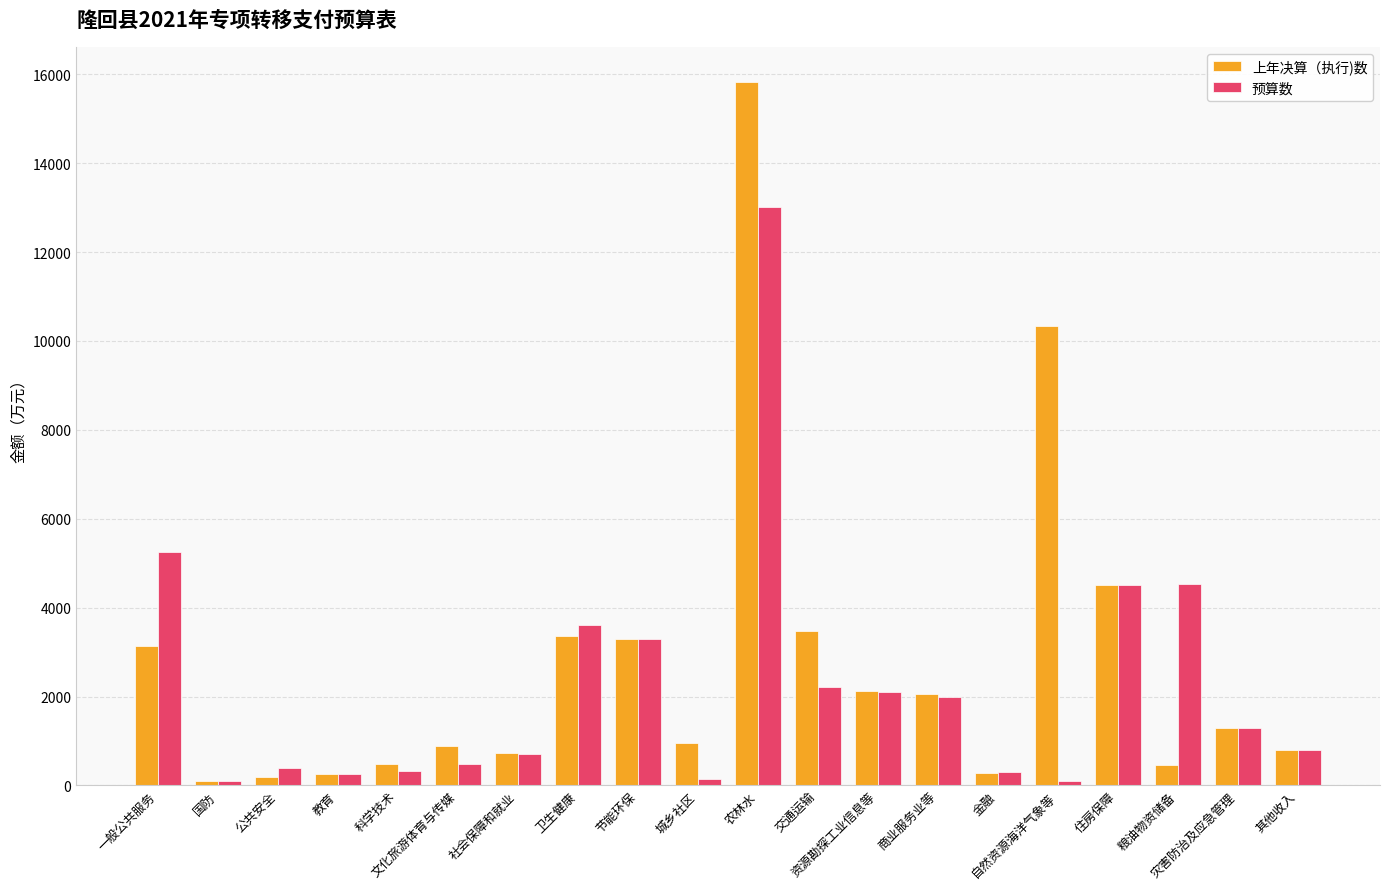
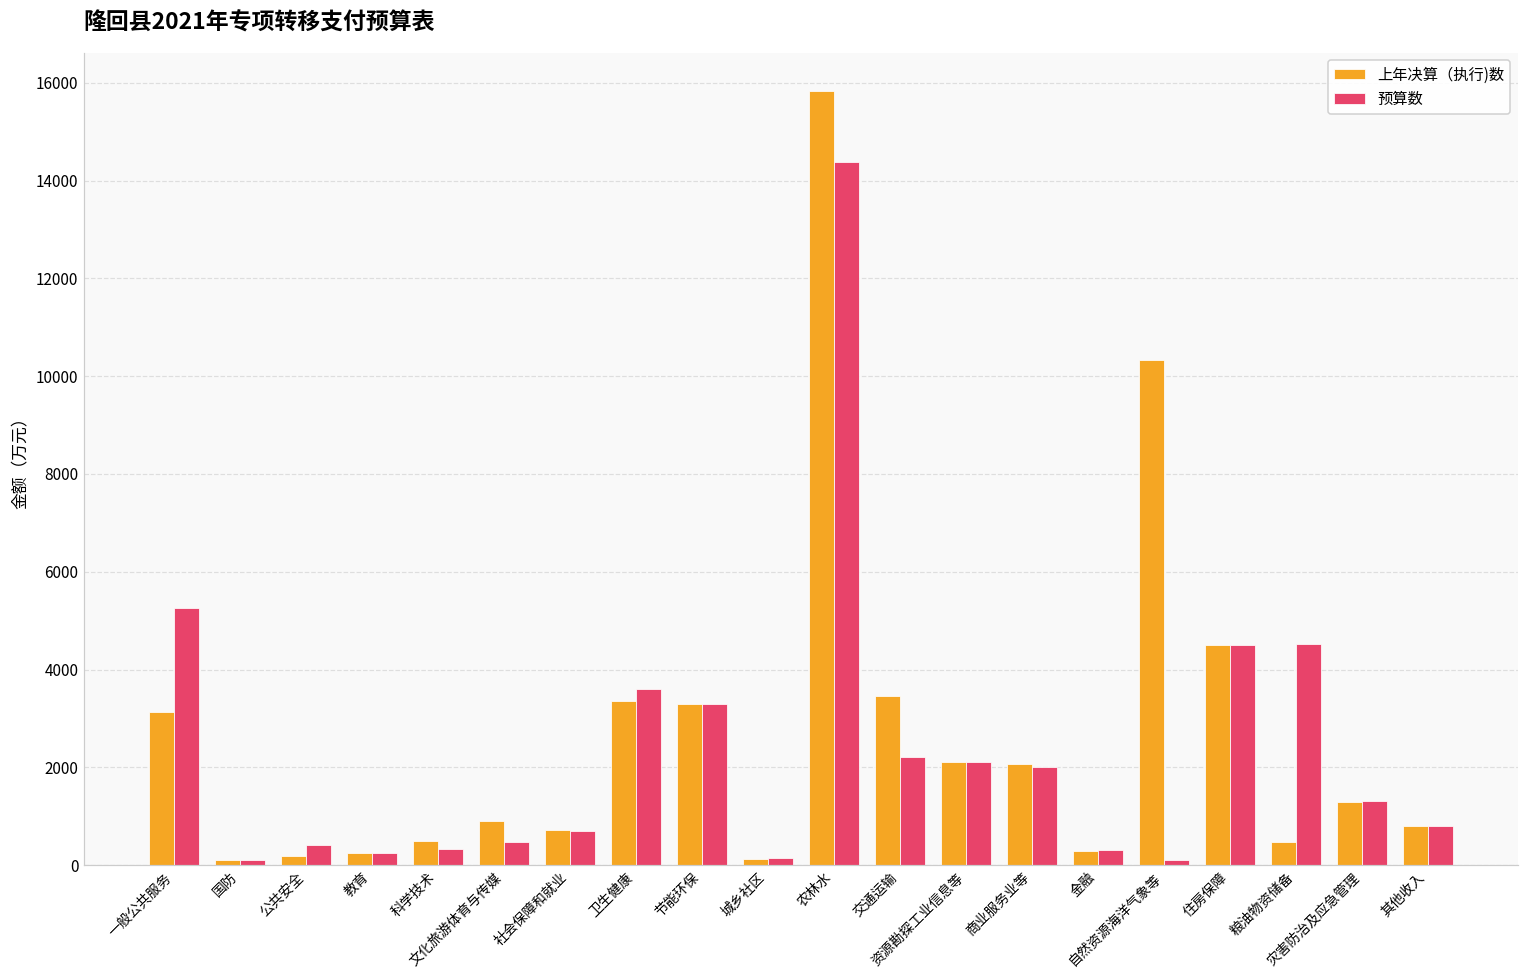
  {
    "上年决算（执行)数": {
      "一般公共服务": 3100,
      "国防": 100,
      "公共安全": 200,
      "教育": 200,
      "科学技术": 500,
      "文化旅游体育与传媒": 900,
      "社会保障和就业": 700,
      "卫生健康": 3400,
      "节能环保": 3300,
-     "城乡社区": 1000,
+     "城乡社区": 100,
      "农林水": 15800,
      "交通运输": 3500,
      "资源勘探工业信息等": 2100,
      "商业服务业等": 2100,
      "金融": 300,
      "自然资源海洋气象等": 10300,
      "住房保障": 4500,
      "粮油物资储备": 500,
      "灾害防治及应急管理": 1300,
      "其他收入": 800
    },
    "预算数": {
      "一般公共服务": 5300,
      "国防": 100,
      "公共安全": 400,
      "教育": 300,
      "科学技术": 300,
      "文化旅游体育与传媒": 500,
      "社会保障和就业": 700,
      "卫生健康": 3600,
      "节能环保": 3300,
      "城乡社区": 100,
-     "农林水": 13000,
+     "农林水": 14400,
      "交通运输": 2200,
      "资源勘探工业信息等": 2100,
      "商业服务业等": 2000,
      "金融": 300,
      "自然资源海洋气象等": 100,
      "住房保障": 4500,
      "粮油物资储备": 4500,
      "灾害防治及应急管理": 1300,
      "其他收入": 800
    }
  }
